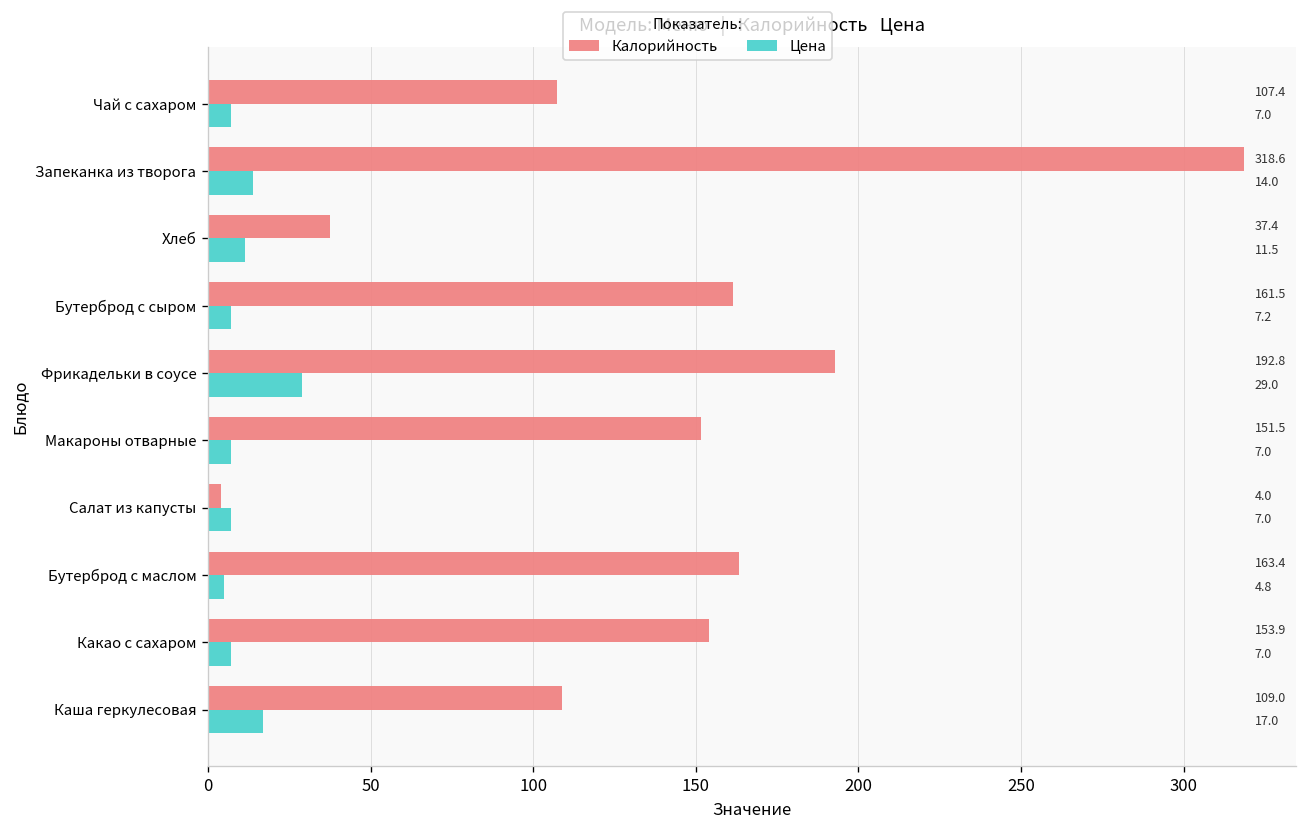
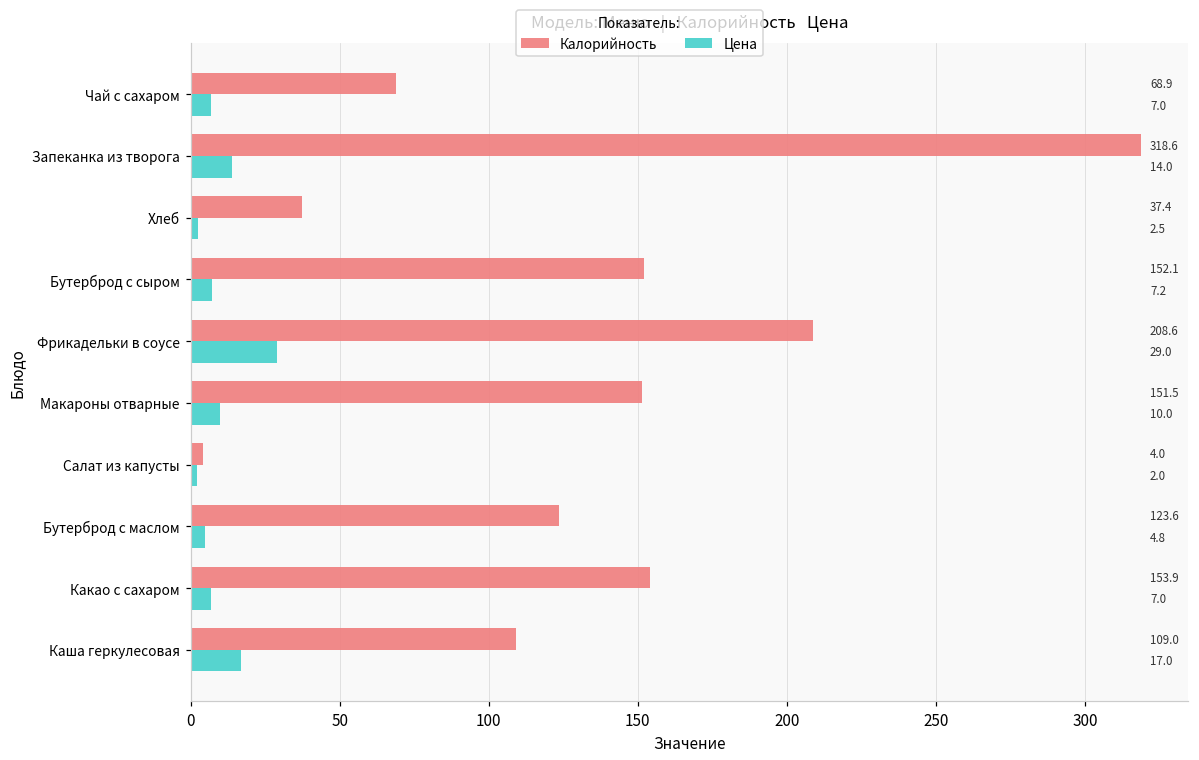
  {
    "Калорийность": {
-     "Чай с сахаром": 107.4,
+     "Чай с сахаром": 68.9,
      "Запеканка из творога": 318.6,
-     "Бутерброд с сыром": 161.5,
-     "Фрикадельки в соусе": 192.8,
-     "Бутерброд с маслом": 163.4
+     "Бутерброд с сыром": 152.1,
+     "Фрикадельки в соусе": 208.6,
+     "Бутерброд с маслом": 123.6
    },
    "Цена": {
-     "Хлеб": 11.5,
-     "Макароны отварные": 7.0,
-     "Салат из капусты": 7.0
+     "Хлеб": 2.5,
+     "Макароны отварные": 10.0,
+     "Салат из капусты": 2.0
    }
  }
